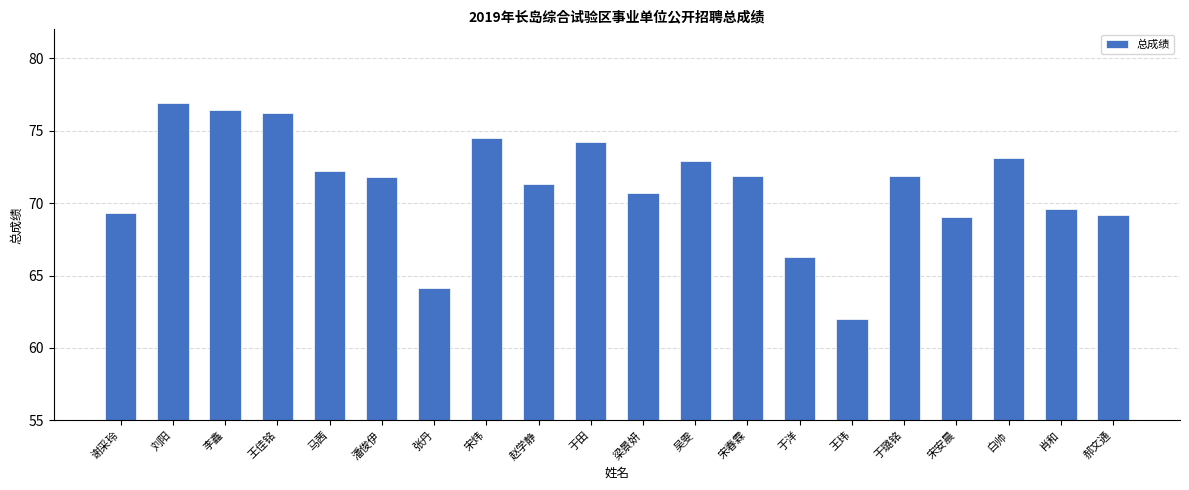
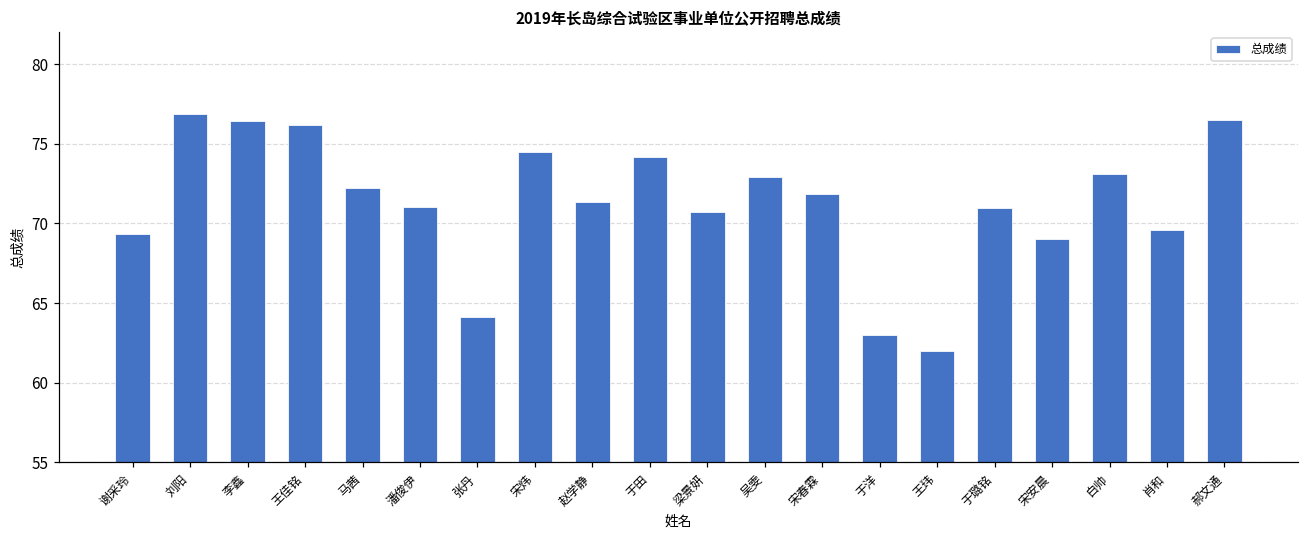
  {
    "谢采玲": 69.4,
    "刘阳": 76.9,
    "李鑫": 76.5,
    "王佳铭": 76.2,
    "马茜": 72.2,
-   "潘俊伊": 71.8,
+   "潘俊伊": 71.1,
    "张丹": 64.1,
    "宋炜": 74.5,
    "赵学静": 71.4,
    "于田": 74.2,
    "梁景妍": 70.7,
    "吴雯": 72.9,
    "宋春霖": 71.9,
-   "于洋": 66.3,
+   "于洋": 63.0,
    "王玮": 62.0,
-   "于璐铭": 71.9,
+   "于璐铭": 71.0,
    "宋安晨": 69.1,
    "白帅": 73.1,
    "肖和": 69.6,
-   "郝文通": 69.2
+   "郝文通": 76.5
  }
